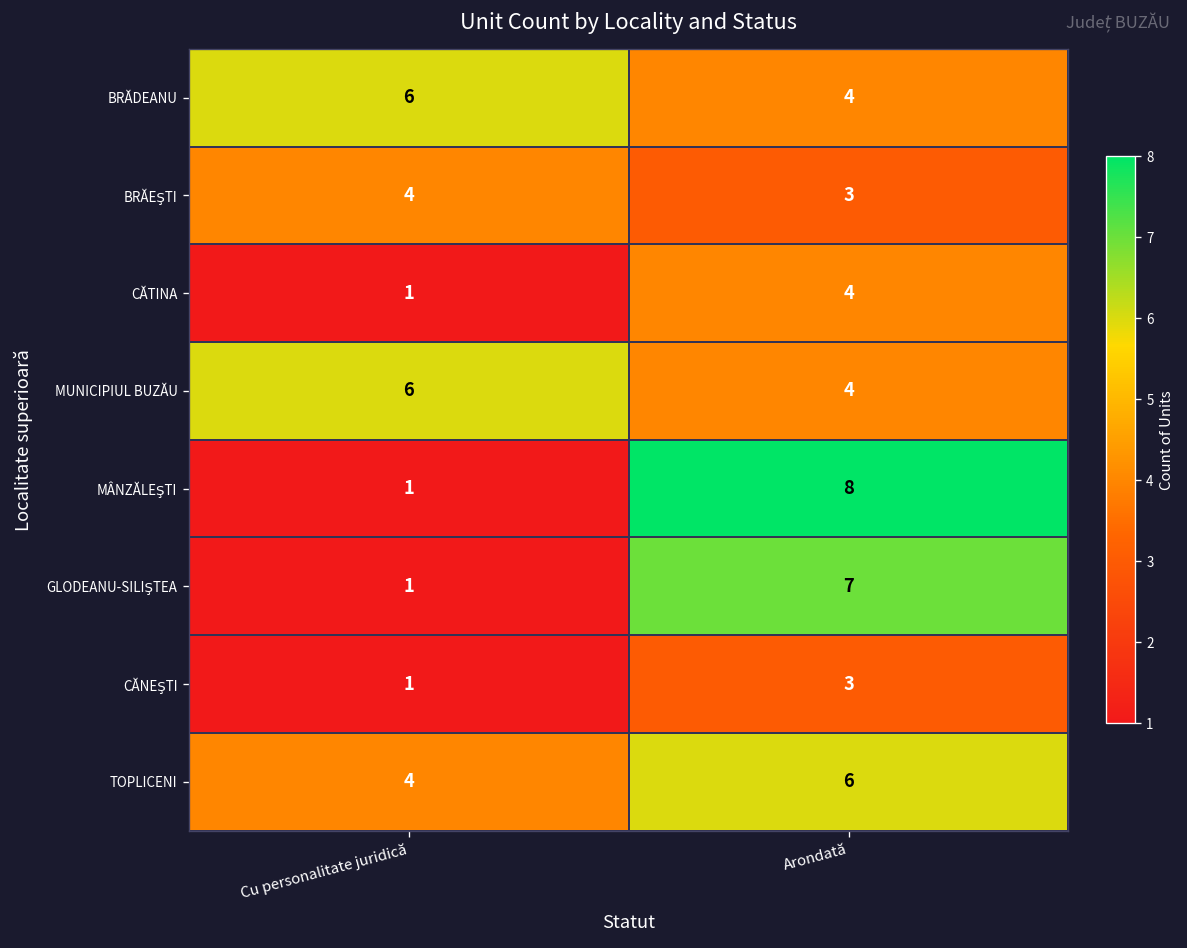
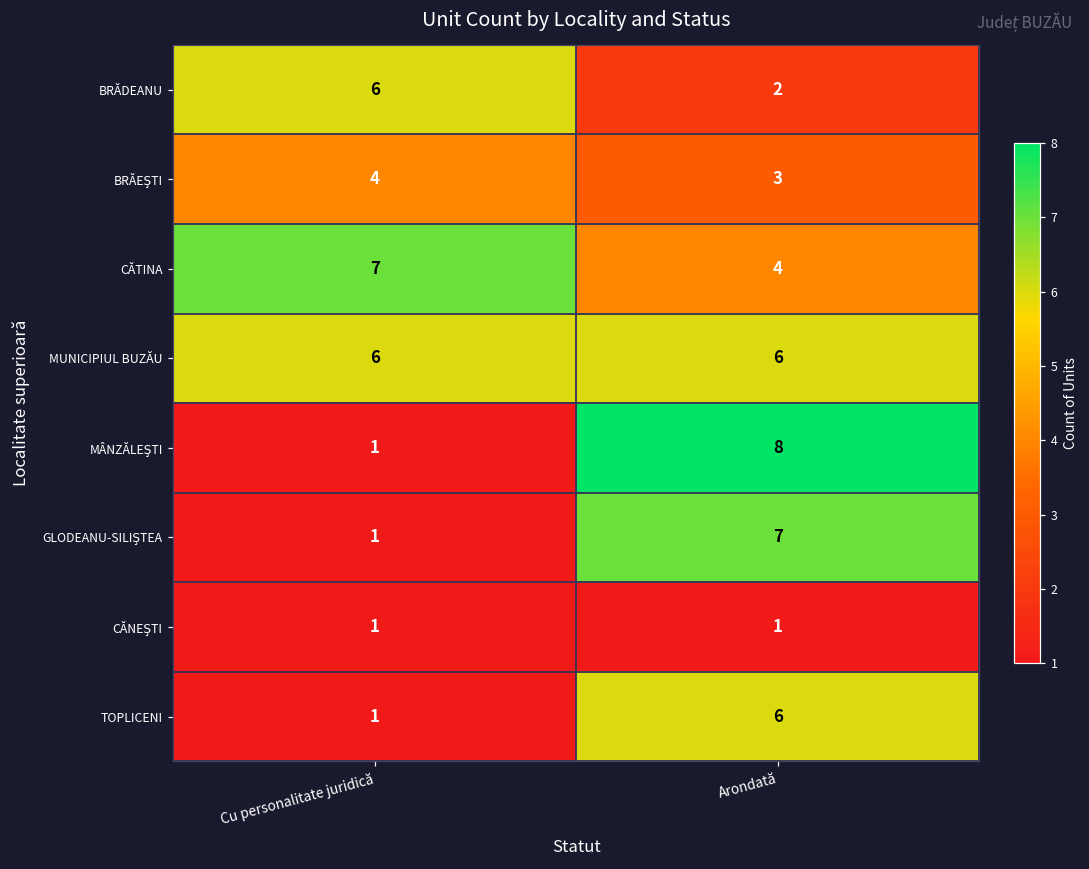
  {
    "BRĂDEANU": {
      "Cu personalitate juridică": 6,
-     "Arondată": 4
+     "Arondată": 2
    },
    "BRĂEŞTI": {
      "Cu personalitate juridică": 4,
      "Arondată": 3
    },
    "CĂTINA": {
-     "Cu personalitate juridică": 1,
+     "Cu personalitate juridică": 7,
      "Arondată": 4
    },
    "MUNICIPIUL BUZĂU": {
      "Cu personalitate juridică": 6,
-     "Arondată": 4
+     "Arondată": 6
    },
    "MÂNZĂLEŞTI": {
      "Cu personalitate juridică": 1,
      "Arondată": 8
    },
    "GLODEANU-SILIŞTEA": {
      "Cu personalitate juridică": 1,
      "Arondată": 7
    },
    "CĂNEŞTI": {
      "Cu personalitate juridică": 1,
-     "Arondată": 3
+     "Arondată": 1
    },
    "TOPLICENI": {
-     "Cu personalitate juridică": 4,
+     "Cu personalitate juridică": 1,
      "Arondată": 6
    }
  }
